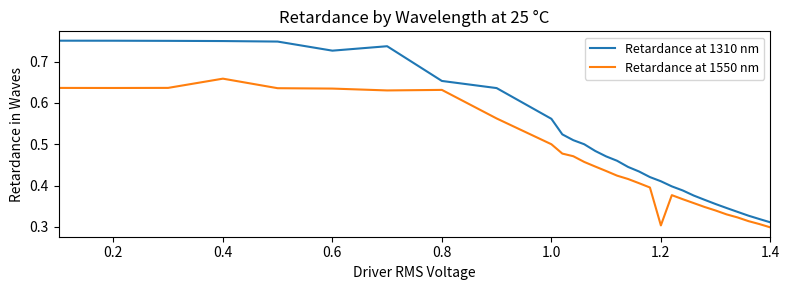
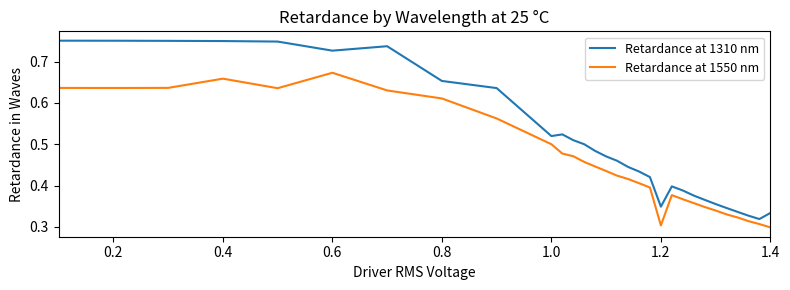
  {
    "Retardance at 1310 nm": {
      "0.2": 0.75,
      "0.4": 0.75,
      "0.6": 0.73,
      "0.8": 0.65,
-     "1.0": 0.56,
-     "1.2": 0.41,
-     "1.4": 0.31
+     "1.0": 0.52,
+     "1.2": 0.35,
+     "1.4": 0.33
    },
    "Retardance at 1550 nm": {
      "0.2": 0.64,
      "0.4": 0.66,
-     "0.6": 0.63,
-     "0.8": 0.63,
+     "0.6": 0.67,
+     "0.8": 0.61,
      "1.0": 0.50,
      "1.2": 0.30,
      "1.4": 0.30
    }
  }
